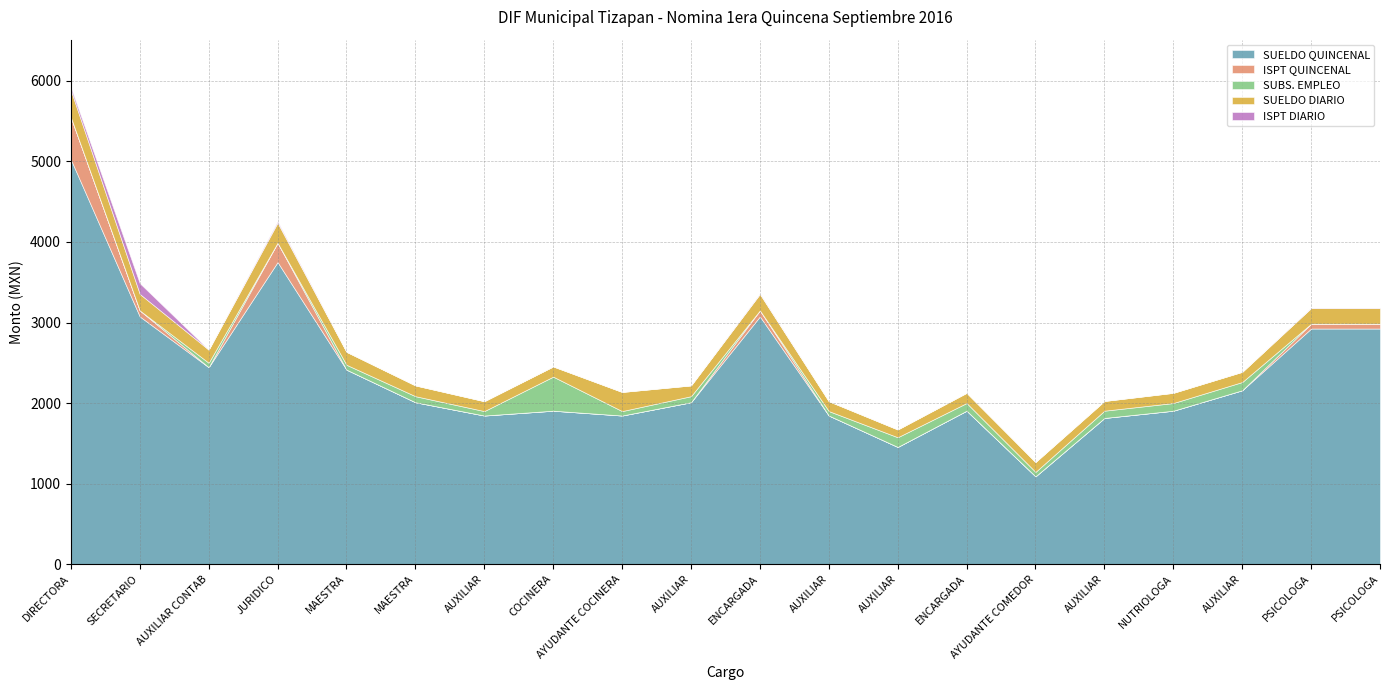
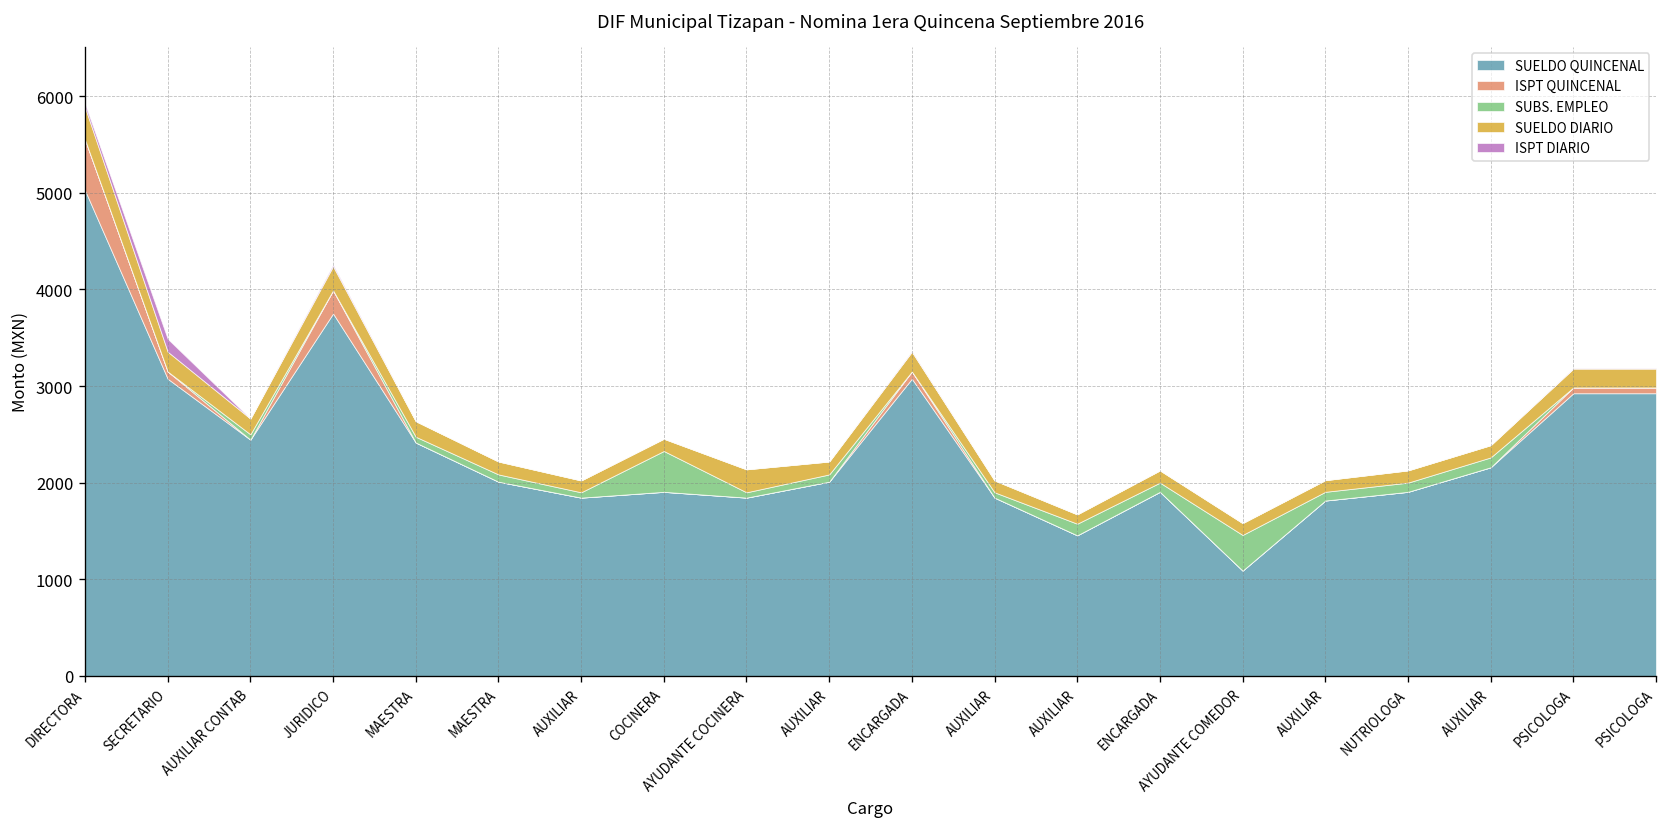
  {
    "SUELDO QUINCENAL": {
      "DIRECTORA": 5000,
      "SECRETARIO": 3100,
      "JURIDICO": 3800
    },
    "SUBS. EMPLEO": {
      "AUXILIAR CONTAB": 100,
      "COCINERA": 400,
      "AYUDANTE COCINERA": 100,
-     "AYUDANTE COMEDOR": 100,
+     "AYUDANTE COMEDOR": 400,
      "NUTRIOLOGA": 100
    },
    "SUELDO DIARIO": {
      "DIRECTORA": 300,
      "SECRETARIO": 200
    },
    "ISPT DIARIO": {
      "DIRECTORA": 0,
      "SECRETARIO": 100
    }
  }
